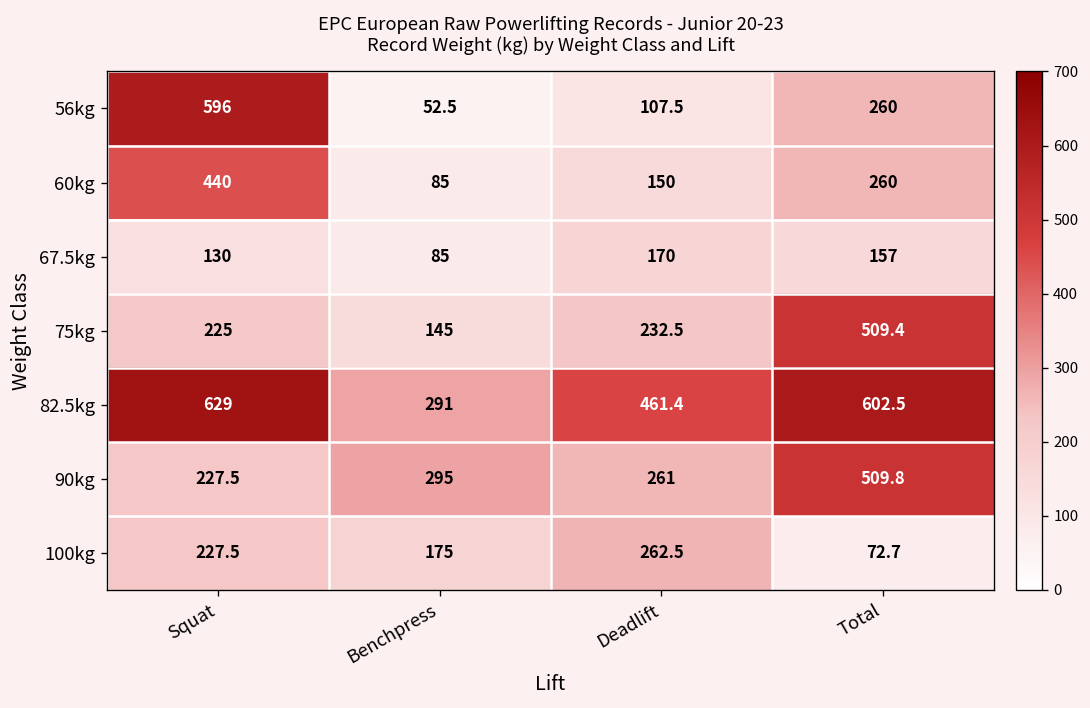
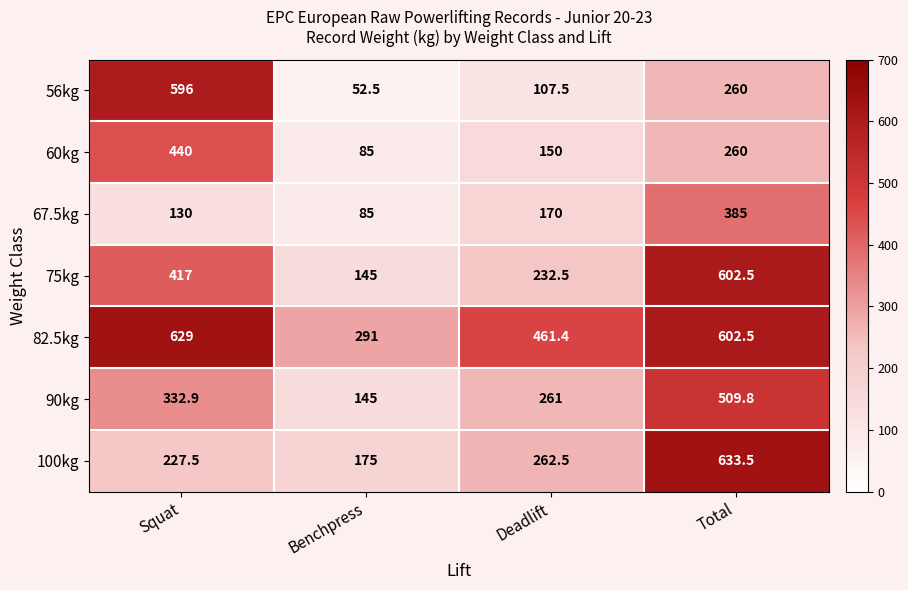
  {
    "56kg": {
      "Squat": 596,
      "Benchpress": 52.5,
      "Deadlift": 107.5,
      "Total": 260
    },
    "60kg": {
      "Squat": 440,
      "Benchpress": 85,
      "Deadlift": 150,
      "Total": 260
    },
    "67.5kg": {
      "Squat": 130,
      "Benchpress": 85,
      "Deadlift": 170,
-     "Total": 157
+     "Total": 385
    },
    "75kg": {
-     "Squat": 225,
+     "Squat": 417,
      "Benchpress": 145,
      "Deadlift": 232.5,
-     "Total": 509.4
+     "Total": 602.5
    },
    "82.5kg": {
      "Squat": 629,
      "Benchpress": 291,
      "Deadlift": 461.4,
      "Total": 602.5
    },
    "90kg": {
-     "Squat": 227.5,
-     "Benchpress": 295,
+     "Squat": 332.9,
+     "Benchpress": 145,
      "Deadlift": 261,
      "Total": 509.8
    },
    "100kg": {
      "Squat": 227.5,
      "Benchpress": 175,
      "Deadlift": 262.5,
-     "Total": 72.7
+     "Total": 633.5
    }
  }
